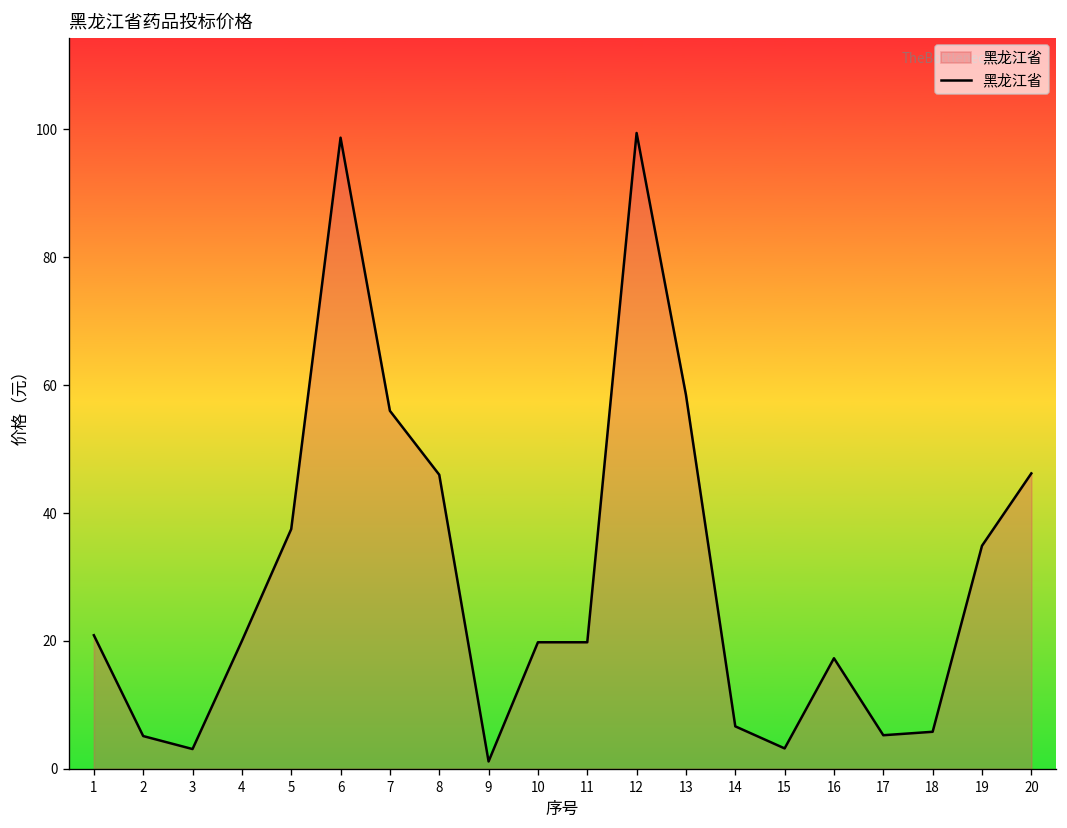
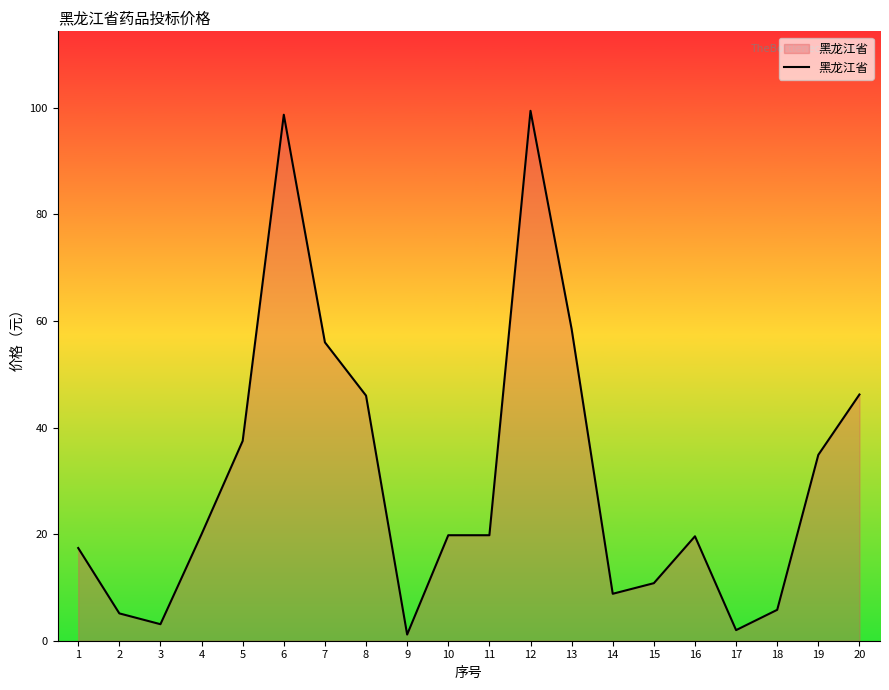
  {
-   "1": 21,
+   "1": 17,
    "2": 5,
    "3": 3,
    "4": 20,
    "5": 38,
    "6": 99,
    "7": 56,
    "8": 46,
    "9": 1,
    "10": 20,
    "11": 20,
    "12": 99,
    "13": 59,
-   "14": 7,
-   "15": 3,
-   "16": 17,
-   "17": 5,
+   "14": 9,
+   "15": 11,
+   "16": 20,
+   "17": 2,
    "18": 6,
    "19": 35,
    "20": 46
  }
